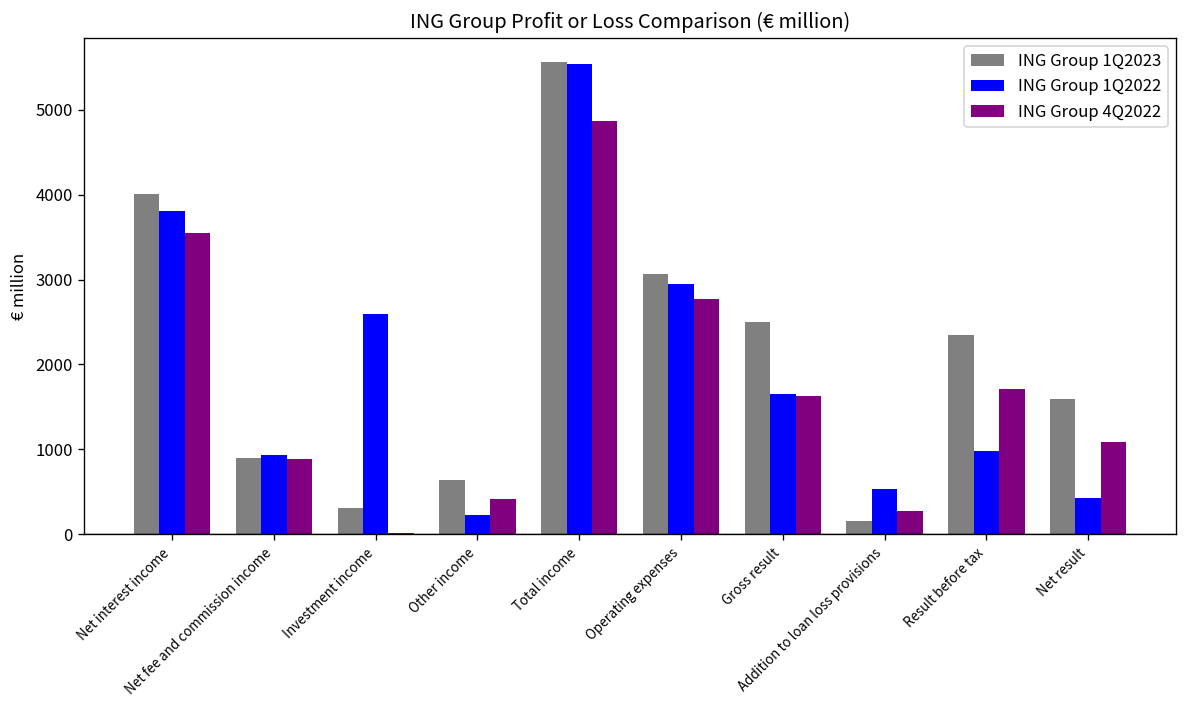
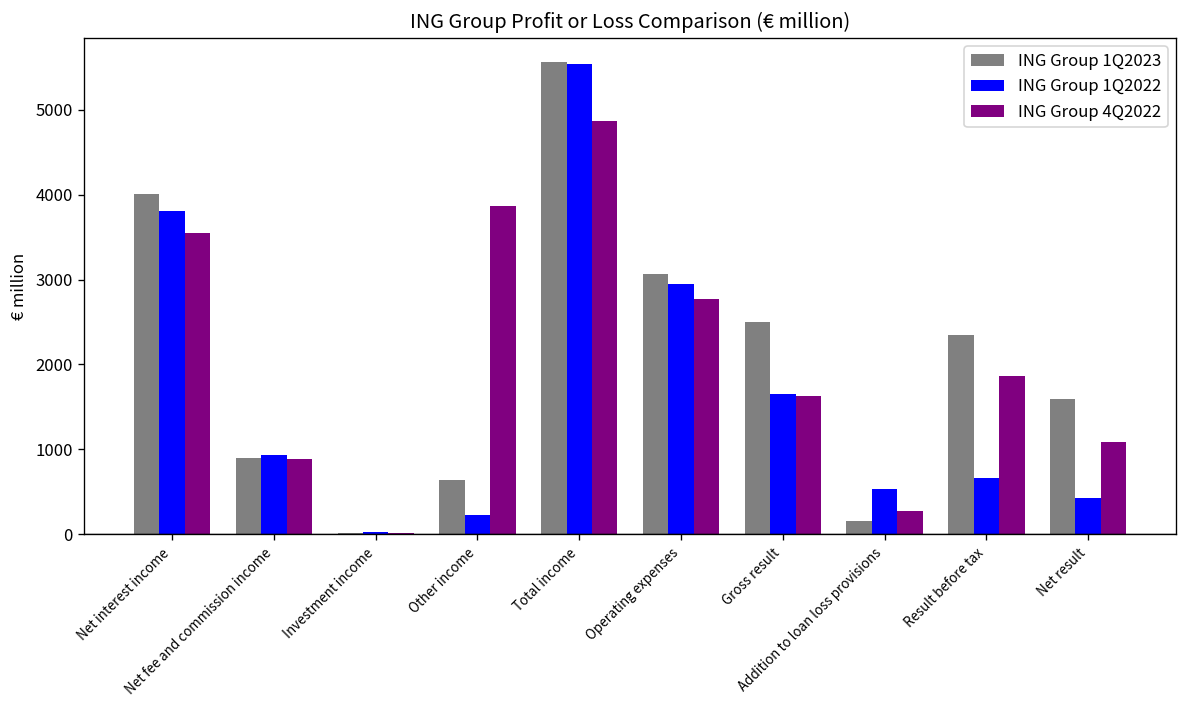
  {
    "ING Group 1Q2023": {
      "Net interest income": 4000,
      "Net fee and commission income": 900,
-     "Investment income": 300,
+     "Investment income": 0,
      "Other income": 600,
      "Total income": 5600,
      "Operating expenses": 3100,
      "Gross result": 2500,
      "Addition to loan loss provisions": 200,
      "Result before tax": 2300,
      "Net result": 1600
    },
    "ING Group 1Q2022": {
      "Net interest income": 3800,
      "Net fee and commission income": 900,
-     "Investment income": 2600,
+     "Investment income": 0,
      "Other income": 200,
      "Total income": 5500,
      "Operating expenses": 2900,
      "Gross result": 1700,
      "Addition to loan loss provisions": 500,
-     "Result before tax": 1000,
+     "Result before tax": 700,
      "Net result": 400
    },
    "ING Group 4Q2022": {
      "Net interest income": 3500,
      "Net fee and commission income": 900,
-     "Other income": 400,
+     "Other income": 3900,
      "Total income": 4900,
      "Operating expenses": 2800,
      "Gross result": 1600,
      "Addition to loan loss provisions": 300,
-     "Result before tax": 1700,
+     "Result before tax": 1900,
      "Net result": 1100
    }
  }
